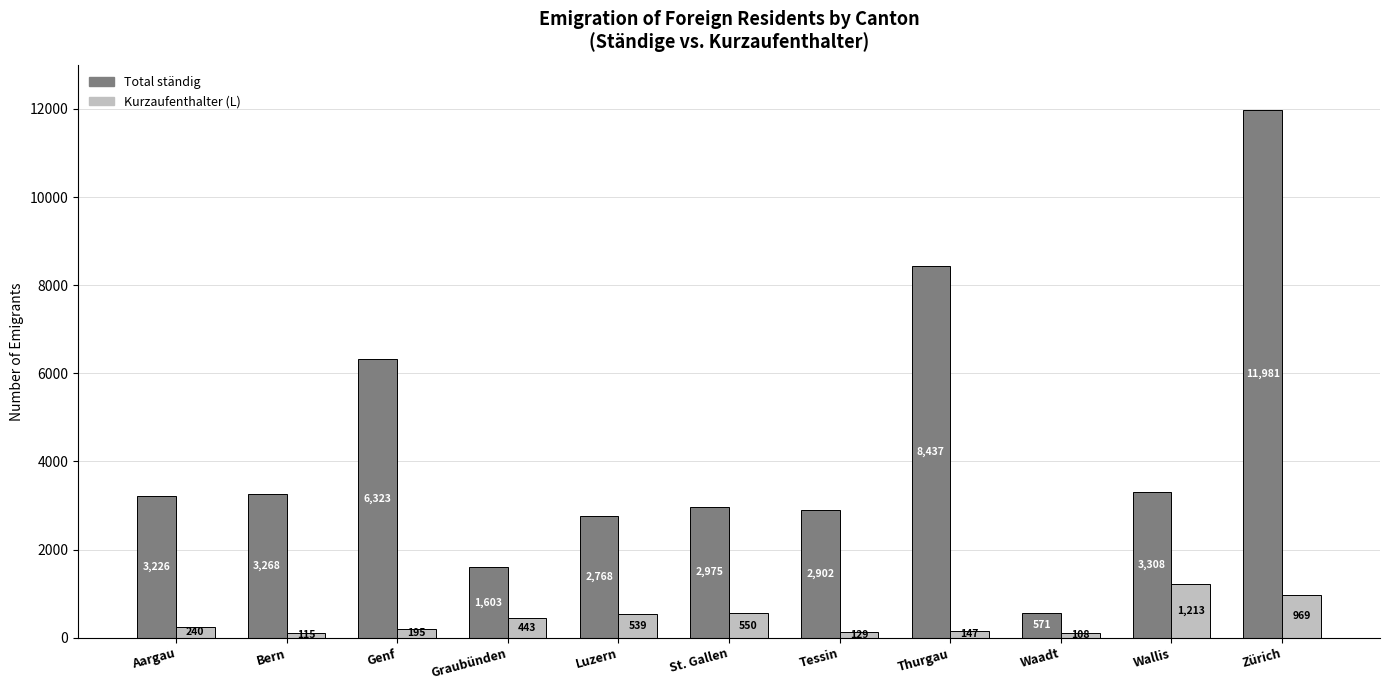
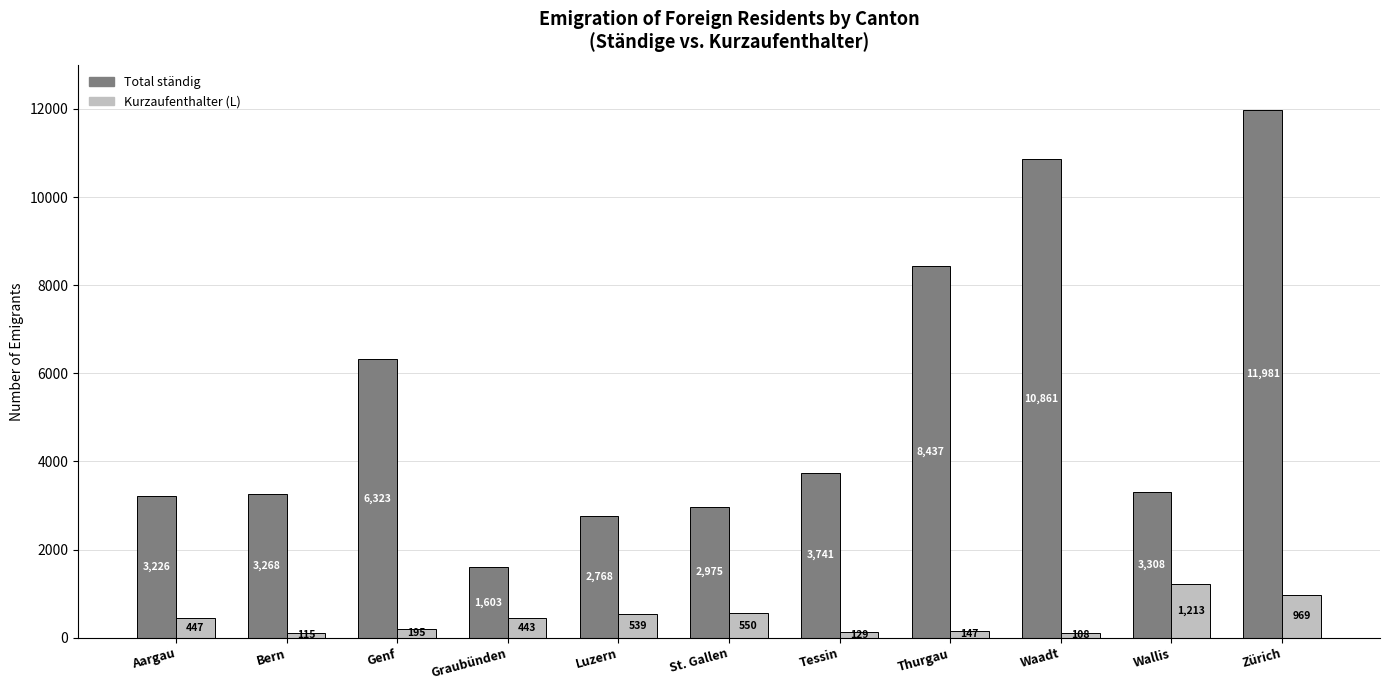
  {
    "Total ständig": {
      "Aargau": "3,226",
      "Bern": "3,268",
      "Genf": "6,323",
      "Graubünden": "1,603",
      "Luzern": "2,768",
      "St. Gallen": "2,975",
-     "Tessin": "2,902",
+     "Tessin": "3,741",
      "Thurgau": "8,437",
-     "Waadt": "571",
+     "Waadt": "10,861",
      "Wallis": "3,308",
      "Zürich": "11,981"
    },
    "Kurzaufenthalter (L)": {
-     "Aargau": "240",
+     "Aargau": "447",
      "Bern": "115",
      "Genf": "195",
      "Graubünden": "443",
      "Luzern": "539",
      "St. Gallen": "550",
      "Tessin": "129",
      "Thurgau": "147",
      "Waadt": "108",
      "Wallis": "1,213",
      "Zürich": "969"
    }
  }
